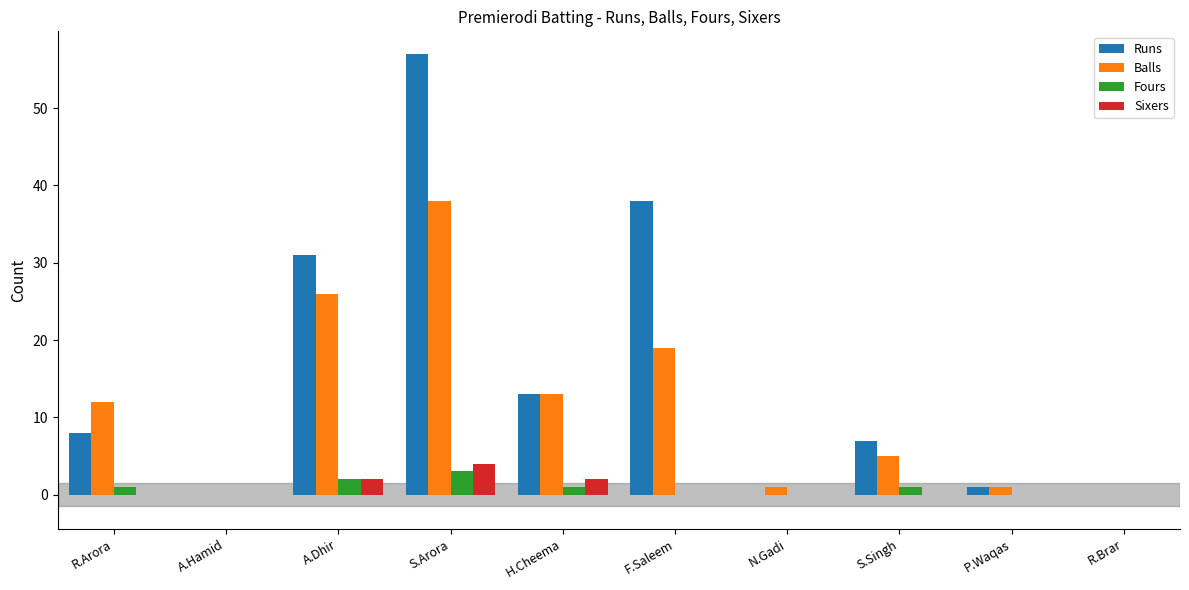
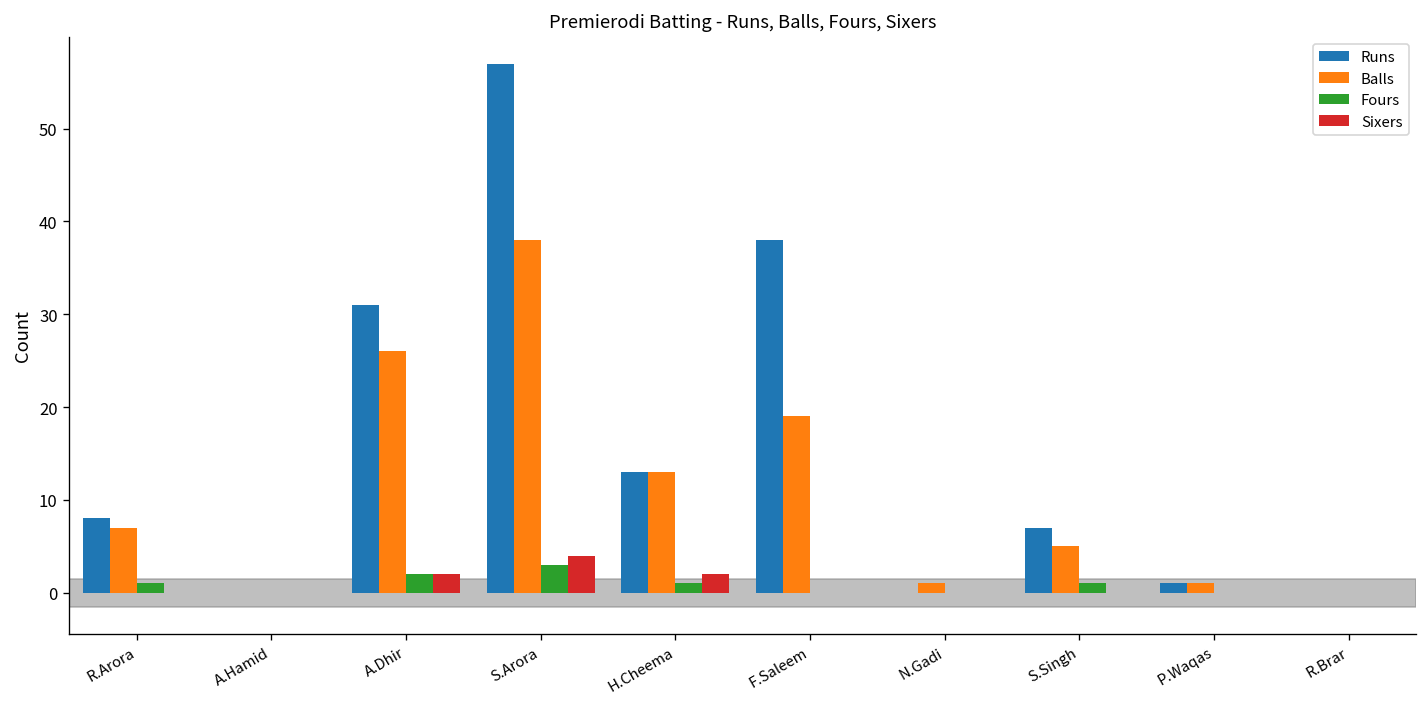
  {
    "Runs": {
      "R.Arora": 8,
      "A.Hamid": 0,
      "A.Dhir": 31,
      "S.Arora": 57,
      "H.Cheema": 13,
      "F.Saleem": 38,
      "N.Gadi": 0,
      "S.Singh": 7,
      "P.Waqas": 1,
      "R.Brar": 0
    },
    "Balls": {
-     "R.Arora": 12,
+     "R.Arora": 7,
      "A.Hamid": 0,
      "A.Dhir": 26,
      "S.Arora": 38,
      "H.Cheema": 13,
      "F.Saleem": 19,
      "N.Gadi": 1,
      "S.Singh": 5,
      "P.Waqas": 1,
      "R.Brar": 0
    },
    "Fours": {
      "R.Arora": 1,
      "A.Hamid": 0,
      "A.Dhir": 2,
      "S.Arora": 3,
      "H.Cheema": 1,
      "F.Saleem": 0,
      "N.Gadi": 0,
      "S.Singh": 1,
      "P.Waqas": 0,
      "R.Brar": 0
    },
    "Sixers": {
      "R.Arora": 0,
      "A.Hamid": 0,
      "A.Dhir": 2,
      "S.Arora": 4,
      "H.Cheema": 2,
      "F.Saleem": 0,
      "N.Gadi": 0,
      "S.Singh": 0,
      "P.Waqas": 0,
      "R.Brar": 0
    }
  }
